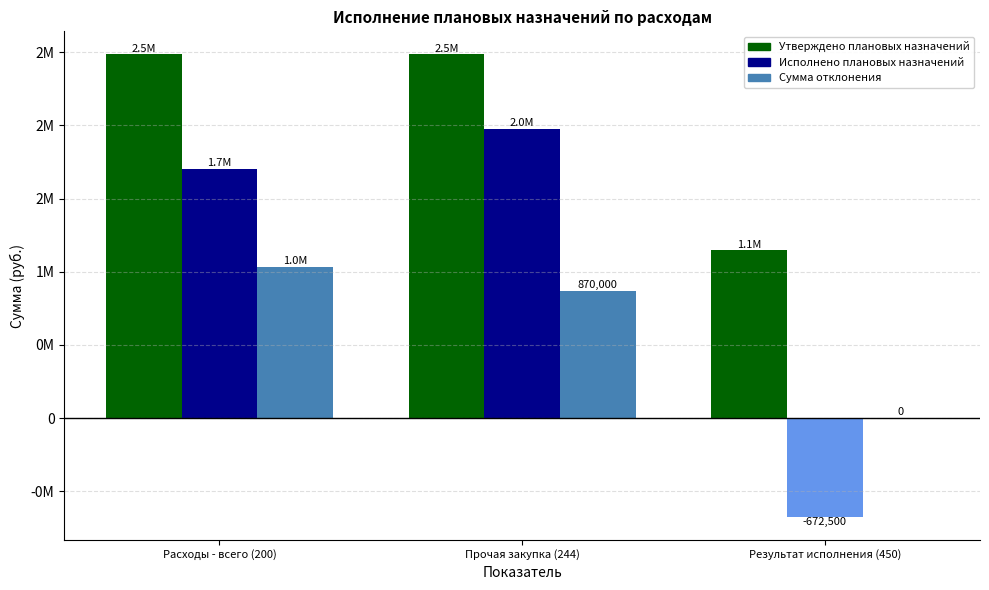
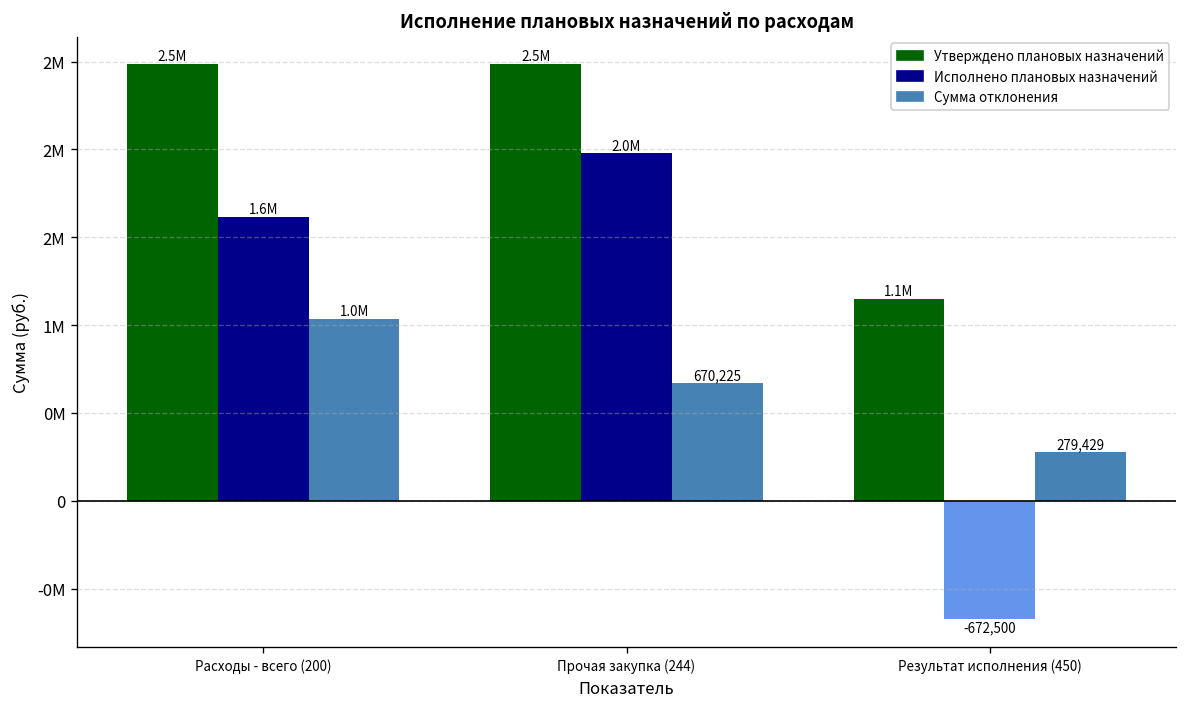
  {
    "Утверждено плановых назначений": {
      "Расходы - всего (200)": "2.5M",
      "Прочая закупка (244)": "2.5M",
      "Результат исполнения (450)": "1.1M"
    },
    "Исполнено плановых назначений": {
-     "Расходы - всего (200)": "1.7M",
+     "Расходы - всего (200)": "1.6M",
      "Прочая закупка (244)": "2.0M",
      "Результат исполнения (450)": "-672,500"
    },
    "Сумма отклонения": {
      "Расходы - всего (200)": "1.0M",
-     "Прочая закупка (244)": "870,000",
-     "Результат исполнения (450)": "0"
+     "Прочая закупка (244)": "670,225",
+     "Результат исполнения (450)": "279,429"
    }
  }
